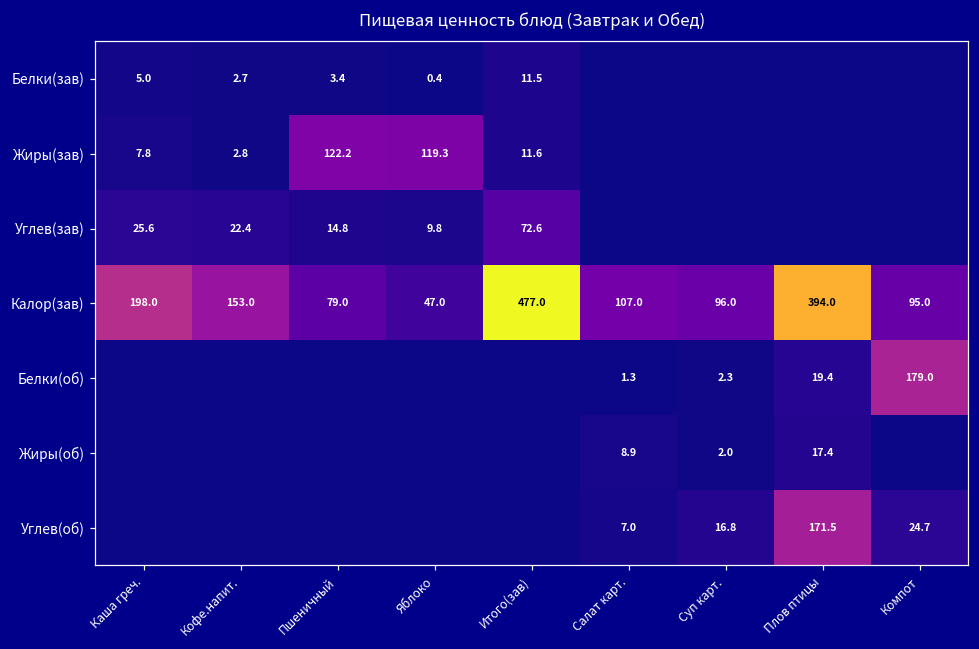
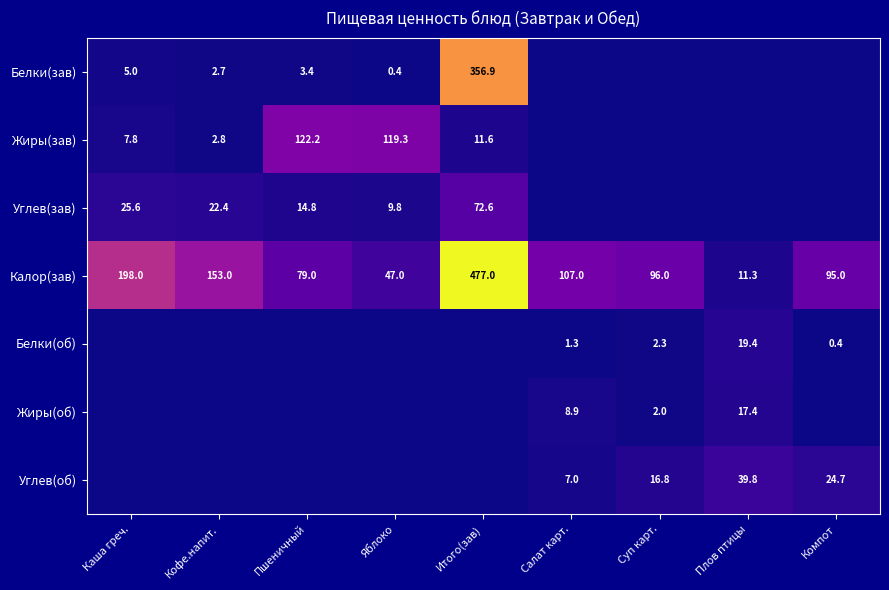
  {
    "Белки(зав)": {
      "Каша греч.": 5.0,
      "Кофе.напит.": 2.7,
      "Пшеничный": 3.4,
      "Яблоко": 0.4,
-     "Итого(зав)": 11.5
+     "Итого(зав)": 356.9
    },
    "Жиры(зав)": {
      "Каша греч.": 7.8,
      "Кофе.напит.": 2.8,
      "Пшеничный": 122.2,
      "Яблоко": 119.3,
      "Итого(зав)": 11.6
    },
    "Углев(зав)": {
      "Каша греч.": 25.6,
      "Кофе.напит.": 22.4,
      "Пшеничный": 14.8,
      "Яблоко": 9.8,
      "Итого(зав)": 72.6
    },
    "Калор(зав)": {
      "Каша греч.": 198.0,
      "Кофе.напит.": 153.0,
      "Пшеничный": 79.0,
      "Яблоко": 47.0,
      "Итого(зав)": 477.0,
      "Салат карт.": 107.0,
      "Суп карт.": 96.0,
-     "Плов птицы": 394.0,
+     "Плов птицы": 11.3,
      "Компот": 95.0
    },
    "Белки(об)": {
      "Салат карт.": 1.3,
      "Суп карт.": 2.3,
      "Плов птицы": 19.4,
-     "Компот": 179.0
+     "Компот": 0.4
    },
    "Жиры(об)": {
      "Салат карт.": 8.9,
      "Суп карт.": 2.0,
      "Плов птицы": 17.4
    },
    "Углев(об)": {
      "Салат карт.": 7.0,
      "Суп карт.": 16.8,
-     "Плов птицы": 171.5,
+     "Плов птицы": 39.8,
      "Компот": 24.7
    }
  }
